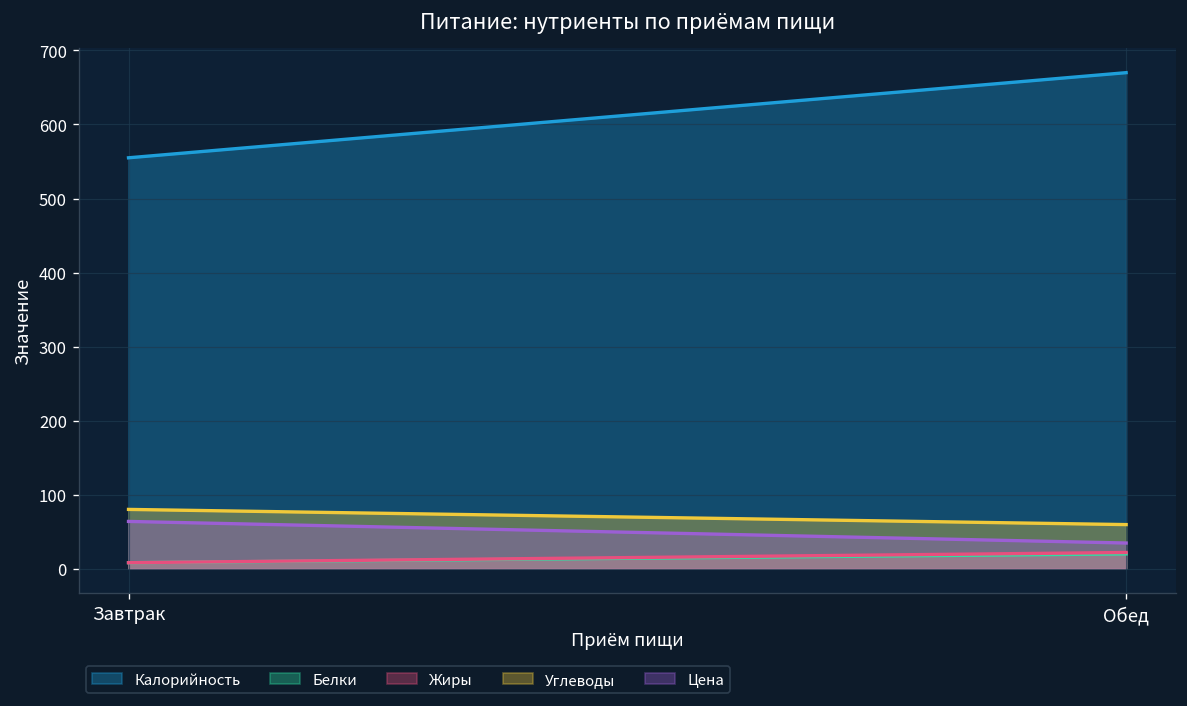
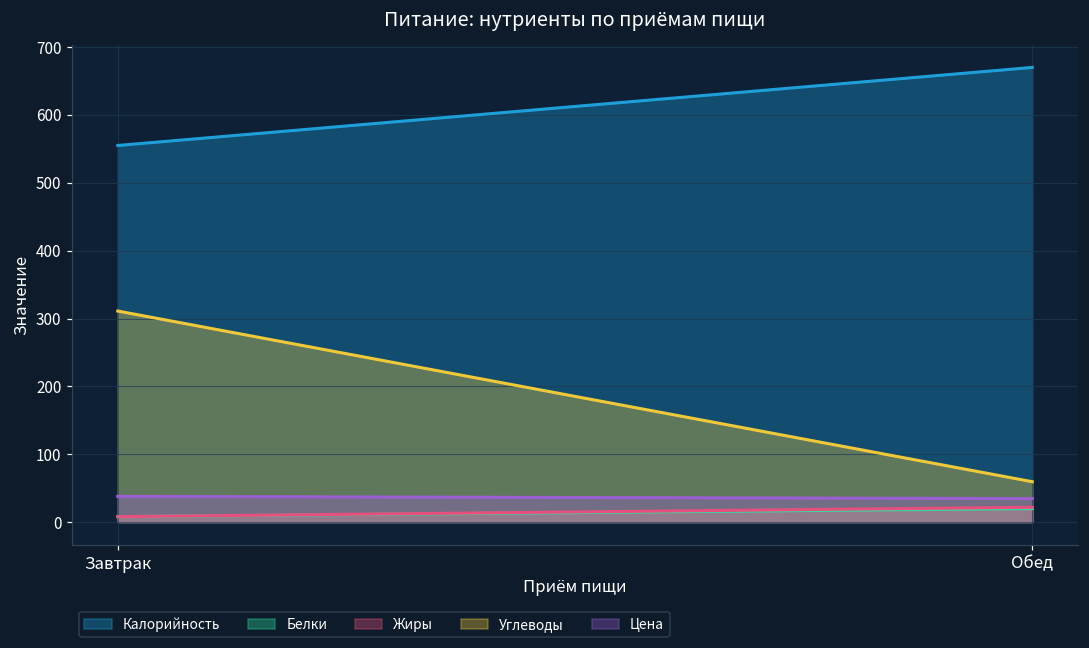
  {
    "Углеводы": {
-     "Завтрак": 80,
+     "Завтрак": 310,
      "Обед": 60
    },
    "Цена": {
-     "Завтрак": 60,
+     "Завтрак": 40,
      "Обед": 30
    }
  }
